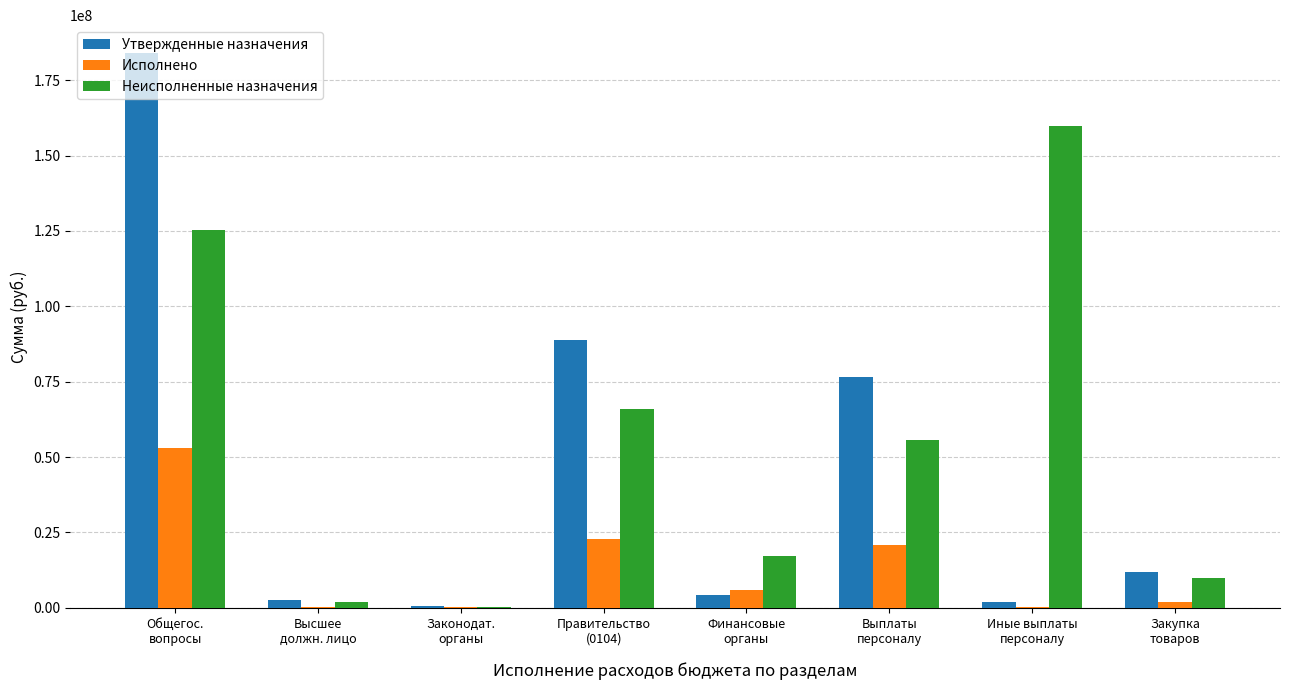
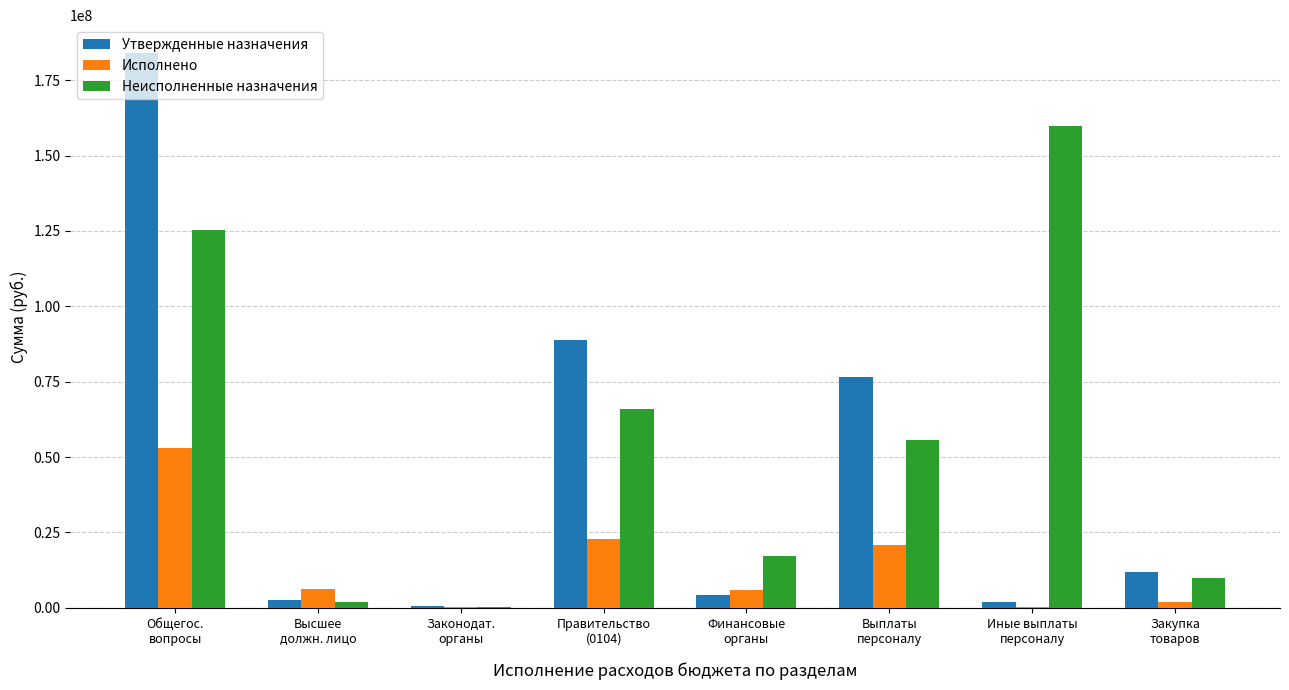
  {
    "Утвержденные назначения": {
      "Высшее должн. лицо": 2000000,
      "Правительство (0104)": 89000000,
      "Финансовые органы": 4000000,
      "Выплаты персоналу": 77000000,
      "Иные выплаты персоналу": 2000000,
      "Закупка товаров": 12000000
    },
    "Исполнено": {
      "Общегос. вопросы": 53000000,
-     "Высшее должн. лицо": 0,
+     "Высшее должн. лицо": 6000000,
      "Правительство (0104)": 23000000,
      "Финансовые органы": 6000000,
      "Выплаты персоналу": 21000000,
      "Закупка товаров": 2000000
    },
    "Неисполненные назначения": {
      "Общегос. вопросы": 125000000,
      "Высшее должн. лицо": 2000000,
      "Правительство (0104)": 66000000,
      "Финансовые органы": 17000000,
      "Выплаты персоналу": 56000000,
      "Иные выплаты персоналу": 160000000,
      "Закупка товаров": 10000000
    }
  }
